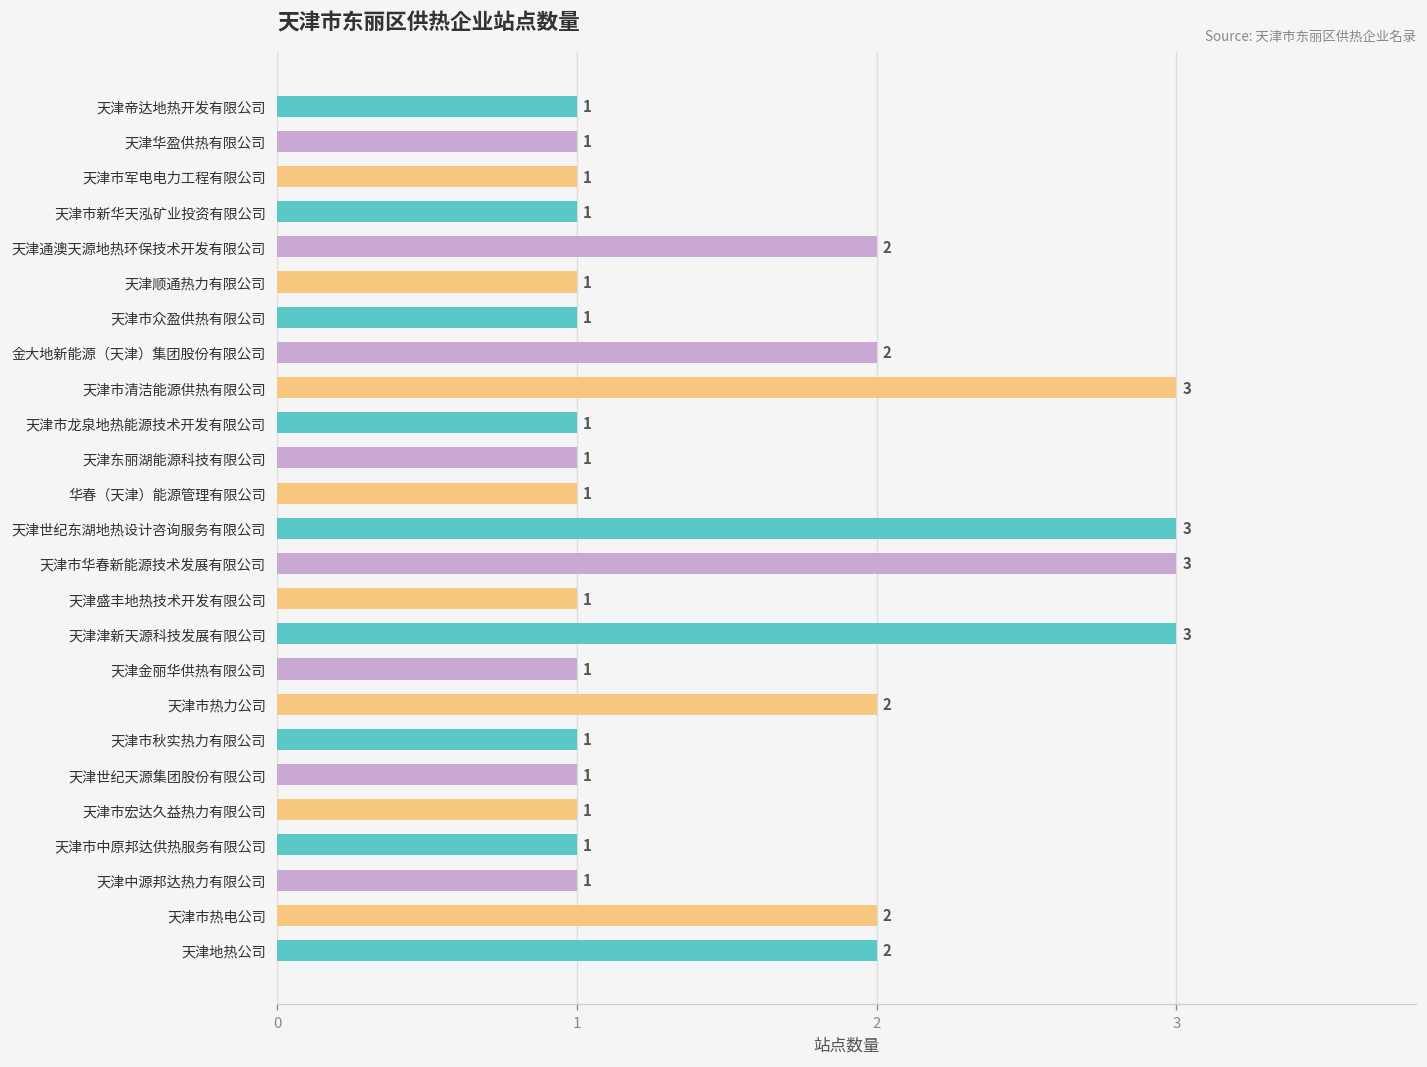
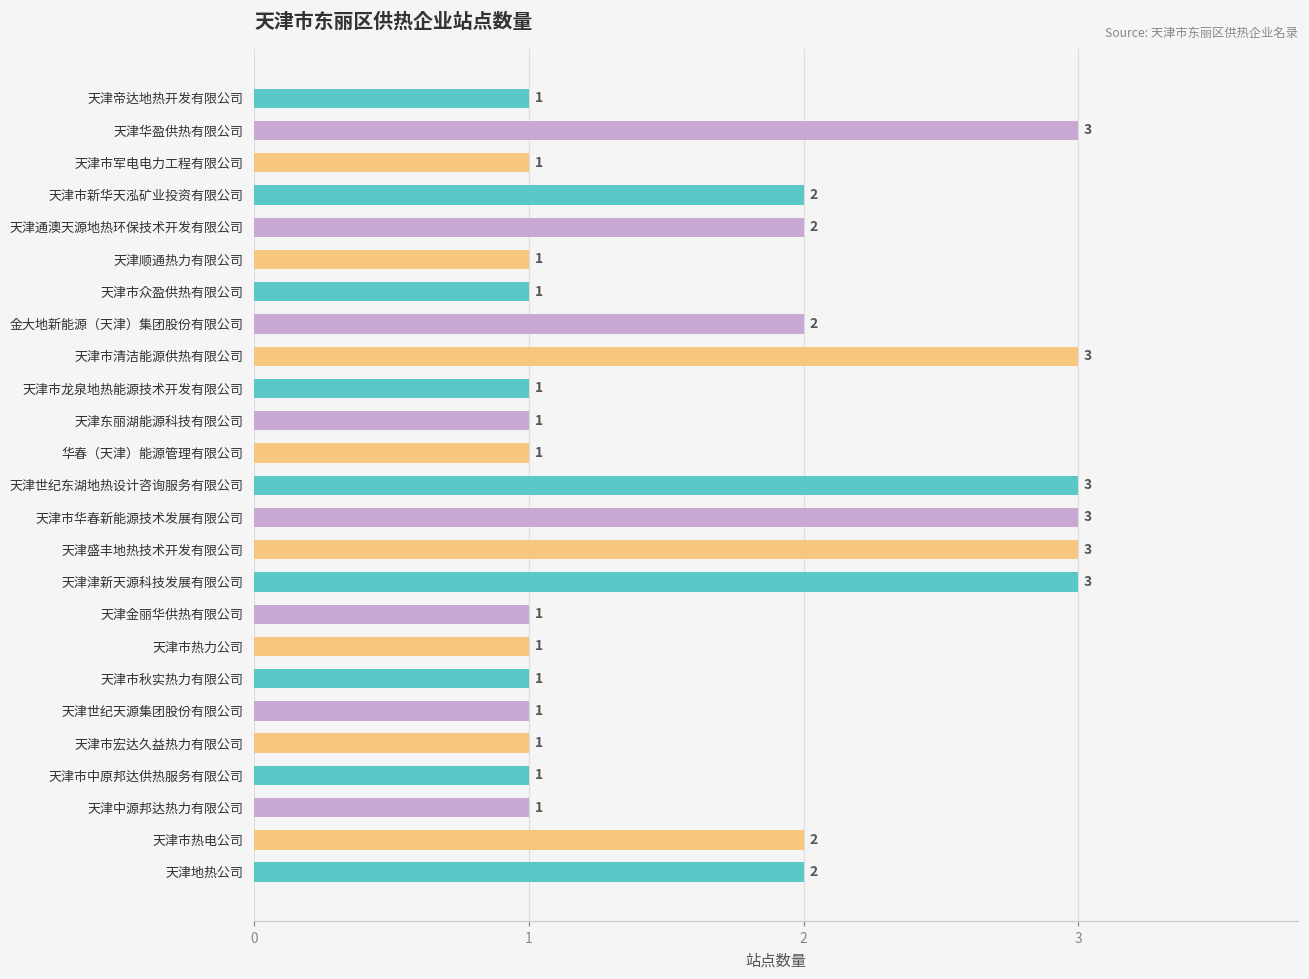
  {
    "天津帝达地热开发有限公司": 1,
-   "天津华盈供热有限公司": 1,
+   "天津华盈供热有限公司": 3,
    "天津市军电电力工程有限公司": 1,
-   "天津市新华天泓矿业投资有限公司": 1,
+   "天津市新华天泓矿业投资有限公司": 2,
    "天津通澳天源地热环保技术开发有限公司": 2,
    "天津顺通热力有限公司": 1,
    "天津市众盈供热有限公司": 1,
    "金大地新能源（天津）集团股份有限公司": 2,
    "天津市清洁能源供热有限公司": 3,
    "天津市龙泉地热能源技术开发有限公司": 1,
    "天津东丽湖能源科技有限公司": 1,
    "华春（天津）能源管理有限公司": 1,
    "天津世纪东湖地热设计咨询服务有限公司": 3,
    "天津市华春新能源技术发展有限公司": 3,
-   "天津盛丰地热技术开发有限公司": 1,
+   "天津盛丰地热技术开发有限公司": 3,
    "天津津新天源科技发展有限公司": 3,
    "天津金丽华供热有限公司": 1,
-   "天津市热力公司": 2,
+   "天津市热力公司": 1,
    "天津市秋实热力有限公司": 1,
    "天津世纪天源集团股份有限公司": 1,
    "天津市宏达久益热力有限公司": 1,
    "天津市中原邦达供热服务有限公司": 1,
    "天津中源邦达热力有限公司": 1,
    "天津市热电公司": 2,
    "天津地热公司": 2
  }
